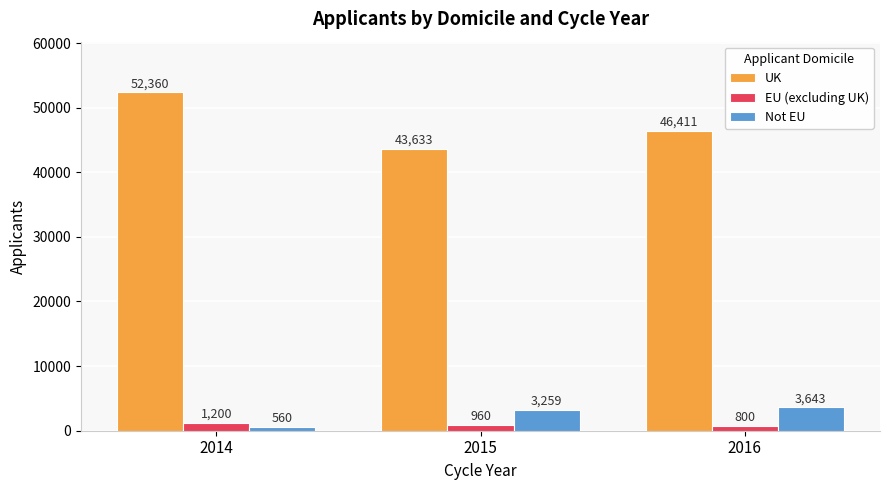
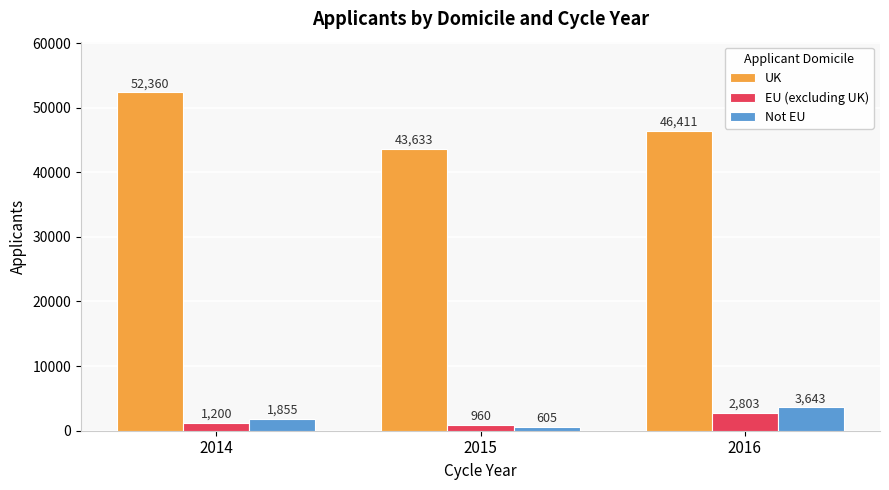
  {
    "UK": {
      "2014": "52,360",
      "2015": "43,633",
      "2016": "46,411"
    },
    "EU (excluding UK)": {
      "2014": "1,200",
      "2015": "960",
-     "2016": "800"
+     "2016": "2,803"
    },
    "Not EU": {
-     "2014": "560",
-     "2015": "3,259",
+     "2014": "1,855",
+     "2015": "605",
      "2016": "3,643"
    }
  }
